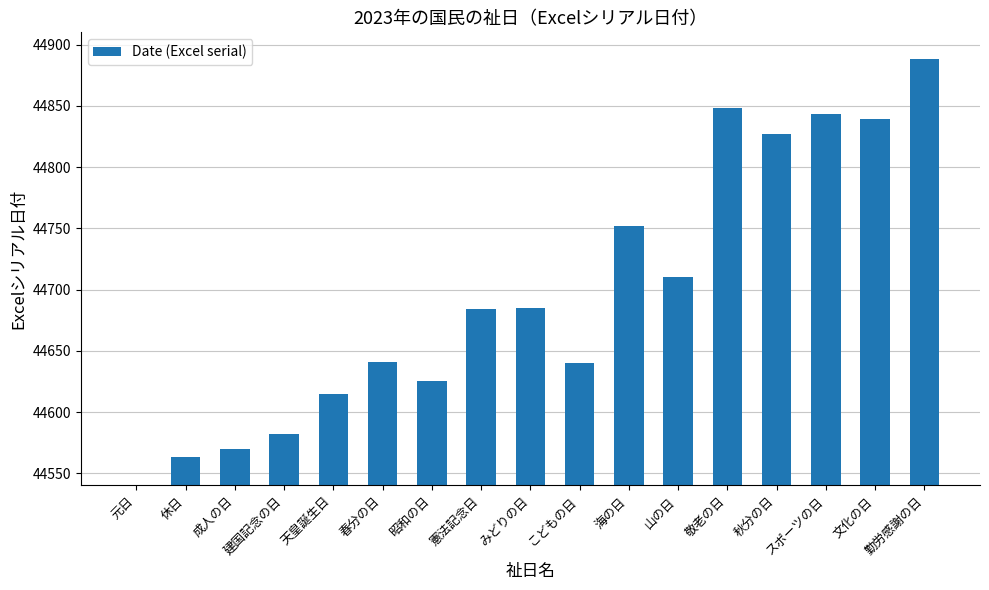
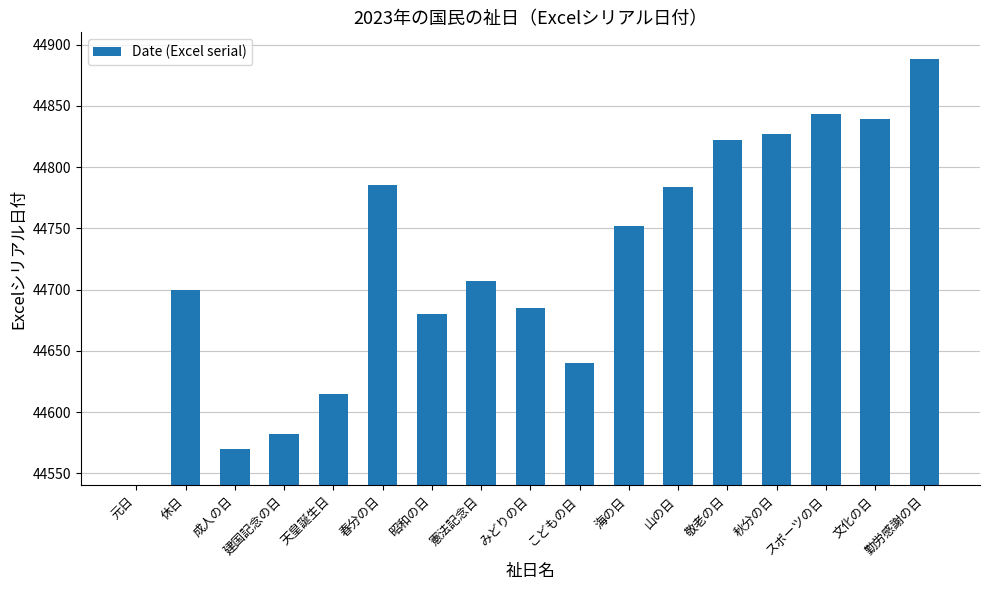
  {
-   "休日": 44563,
+   "休日": 44700,
    "成人の日": 44570,
    "建国記念の日": 44582,
    "天皇誕生日": 44615,
-   "春分の日": 44641,
-   "昭和の日": 44625,
-   "憲法記念日": 44684,
+   "春分の日": 44785,
+   "昭和の日": 44680,
+   "憲法記念日": 44707,
    "みどりの日": 44685,
    "こどもの日": 44640,
    "海の日": 44752,
-   "山の日": 44710,
-   "敬老の日": 44848,
+   "山の日": 44784,
+   "敬老の日": 44822,
    "秋分の日": 44827,
    "スポーツの日": 44843,
    "文化の日": 44839,
    "勤労感謝の日": 44888
  }
